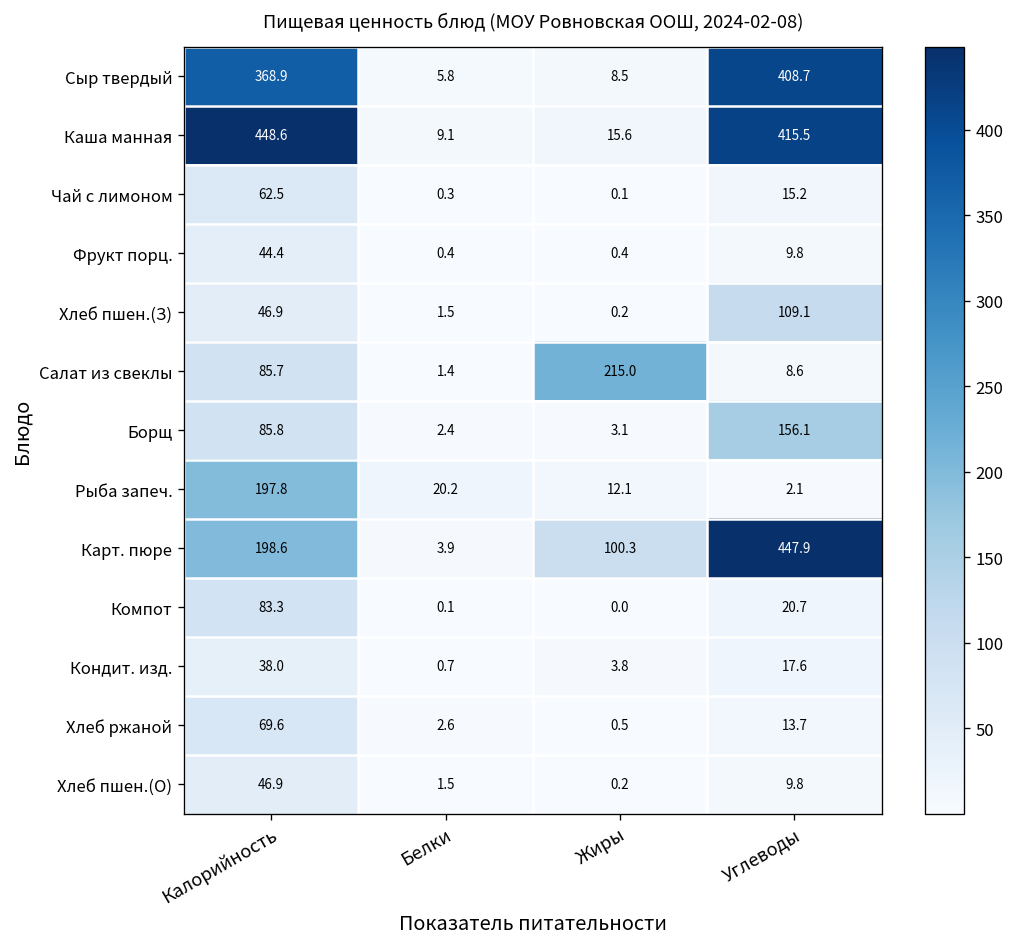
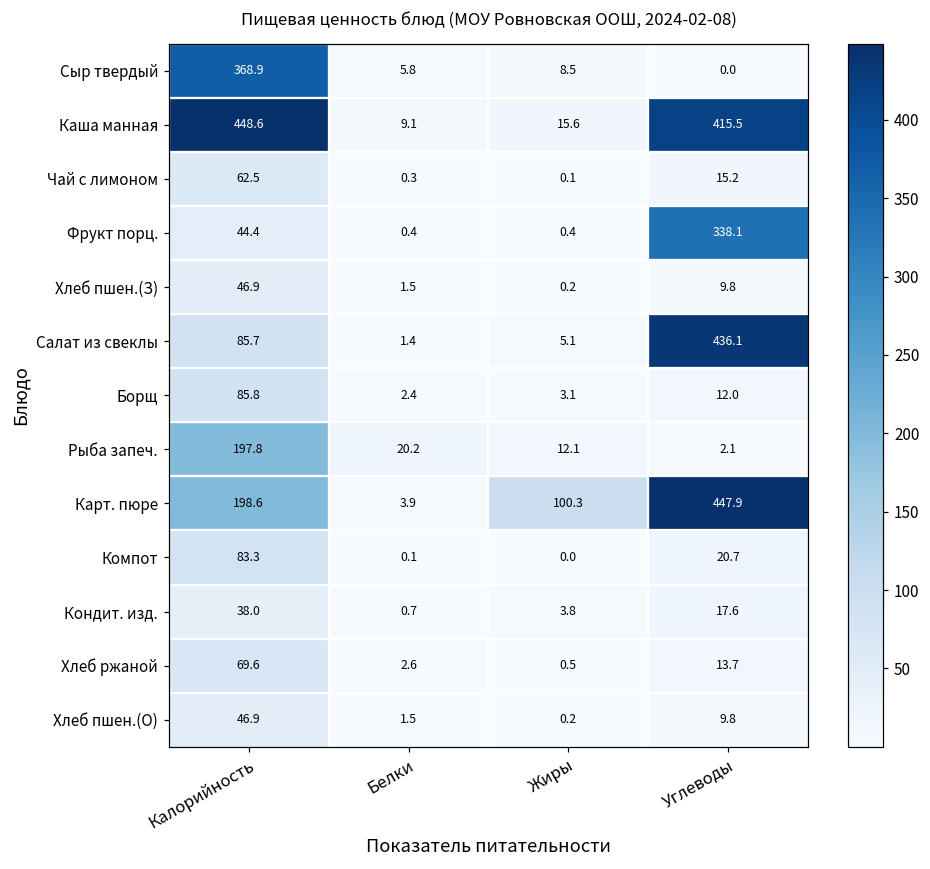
  {
    "Сыр твердый": {
      "Калорийность": 368.9,
      "Белки": 5.8,
      "Жиры": 8.5,
-     "Углеводы": 408.7
+     "Углеводы": 0.0
    },
    "Каша манная": {
      "Калорийность": 448.6,
      "Белки": 9.1,
      "Жиры": 15.6,
      "Углеводы": 415.5
    },
    "Чай с лимоном": {
      "Калорийность": 62.5,
      "Белки": 0.3,
      "Жиры": 0.1,
      "Углеводы": 15.2
    },
    "Фрукт порц.": {
      "Калорийность": 44.4,
      "Белки": 0.4,
      "Жиры": 0.4,
-     "Углеводы": 9.8
+     "Углеводы": 338.1
    },
    "Хлеб пшен.(З)": {
      "Калорийность": 46.9,
      "Белки": 1.5,
      "Жиры": 0.2,
-     "Углеводы": 109.1
+     "Углеводы": 9.8
    },
    "Салат из свеклы": {
      "Калорийность": 85.7,
      "Белки": 1.4,
-     "Жиры": 215.0,
-     "Углеводы": 8.6
+     "Жиры": 5.1,
+     "Углеводы": 436.1
    },
    "Борщ": {
      "Калорийность": 85.8,
      "Белки": 2.4,
      "Жиры": 3.1,
-     "Углеводы": 156.1
+     "Углеводы": 12.0
    },
    "Рыба запеч.": {
      "Калорийность": 197.8,
      "Белки": 20.2,
      "Жиры": 12.1,
      "Углеводы": 2.1
    },
    "Карт. пюре": {
      "Калорийность": 198.6,
      "Белки": 3.9,
      "Жиры": 100.3,
      "Углеводы": 447.9
    },
    "Компот": {
      "Калорийность": 83.3,
      "Белки": 0.1,
      "Жиры": 0.0,
      "Углеводы": 20.7
    },
    "Кондит. изд.": {
      "Калорийность": 38.0,
      "Белки": 0.7,
      "Жиры": 3.8,
      "Углеводы": 17.6
    },
    "Хлеб ржаной": {
      "Калорийность": 69.6,
      "Белки": 2.6,
      "Жиры": 0.5,
      "Углеводы": 13.7
    },
    "Хлеб пшен.(О)": {
      "Калорийность": 46.9,
      "Белки": 1.5,
      "Жиры": 0.2,
      "Углеводы": 9.8
    }
  }
